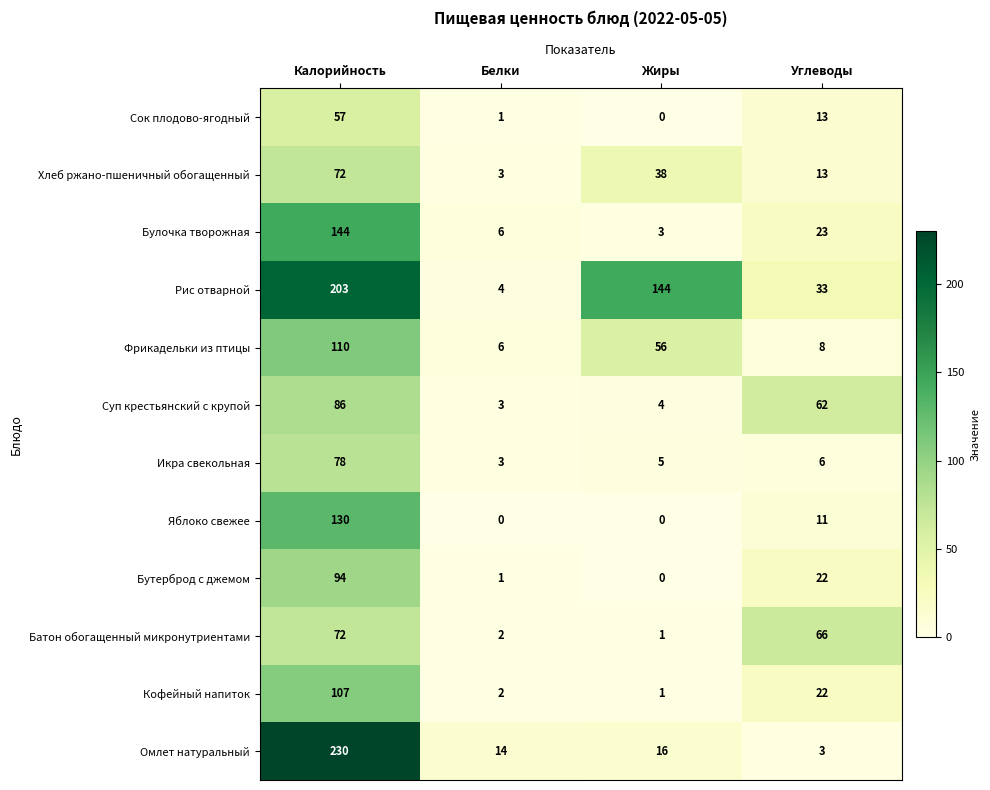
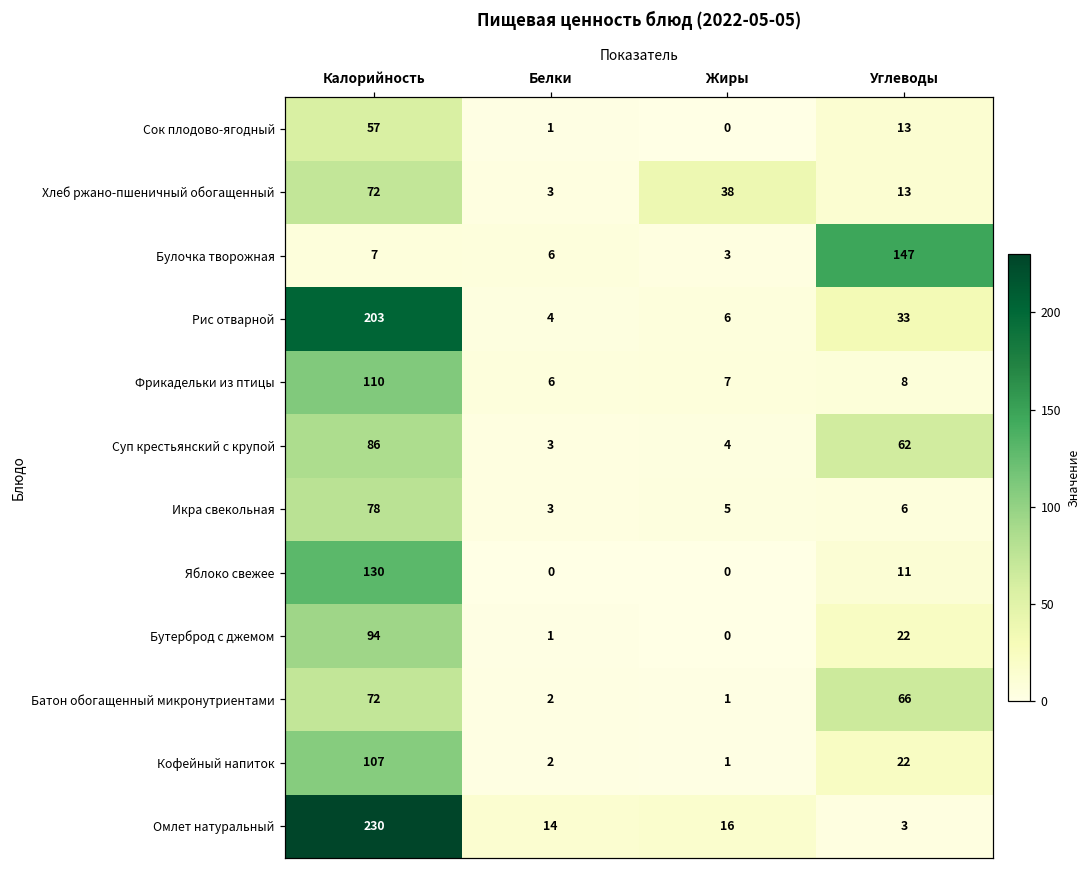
  {
    "Сок плодово-ягодный": {
      "Калорийность": 57,
      "Белки": 1,
      "Жиры": 0,
      "Углеводы": 13
    },
    "Хлеб ржано-пшеничный обогащенный": {
      "Калорийность": 72,
      "Белки": 3,
      "Жиры": 38,
      "Углеводы": 13
    },
    "Булочка творожная": {
-     "Калорийность": 144,
+     "Калорийность": 7,
      "Белки": 6,
      "Жиры": 3,
-     "Углеводы": 23
+     "Углеводы": 147
    },
    "Рис отварной": {
      "Калорийность": 203,
      "Белки": 4,
-     "Жиры": 144,
+     "Жиры": 6,
      "Углеводы": 33
    },
    "Фрикадельки из птицы": {
      "Калорийность": 110,
      "Белки": 6,
-     "Жиры": 56,
+     "Жиры": 7,
      "Углеводы": 8
    },
    "Суп крестьянский с крупой": {
      "Калорийность": 86,
      "Белки": 3,
      "Жиры": 4,
      "Углеводы": 62
    },
    "Икра свекольная": {
      "Калорийность": 78,
      "Белки": 3,
      "Жиры": 5,
      "Углеводы": 6
    },
    "Яблоко свежее": {
      "Калорийность": 130,
      "Белки": 0,
      "Жиры": 0,
      "Углеводы": 11
    },
    "Бутерброд с джемом": {
      "Калорийность": 94,
      "Белки": 1,
      "Жиры": 0,
      "Углеводы": 22
    },
    "Батон обогащенный микронутриентами": {
      "Калорийность": 72,
      "Белки": 2,
      "Жиры": 1,
      "Углеводы": 66
    },
    "Кофейный напиток": {
      "Калорийность": 107,
      "Белки": 2,
      "Жиры": 1,
      "Углеводы": 22
    },
    "Омлет натуральный": {
      "Калорийность": 230,
      "Белки": 14,
      "Жиры": 16,
      "Углеводы": 3
    }
  }
